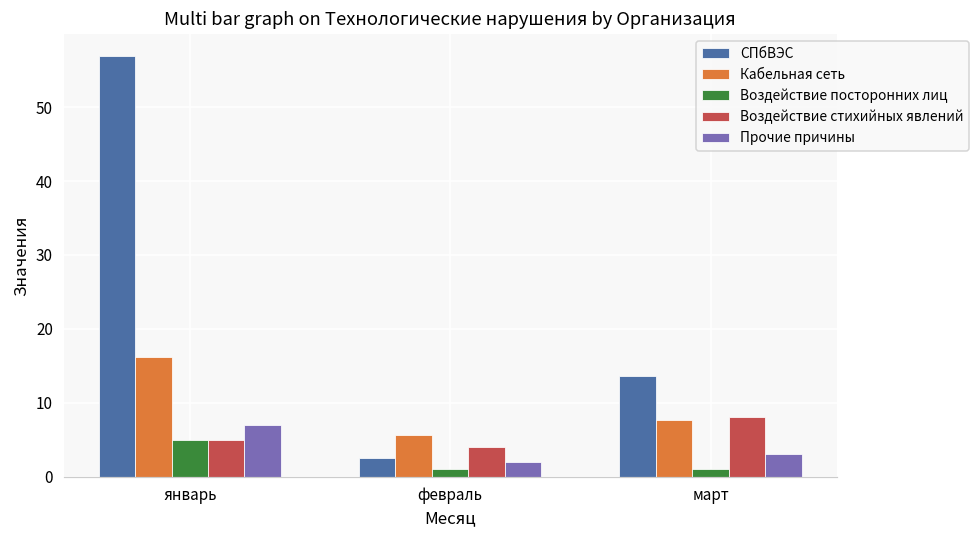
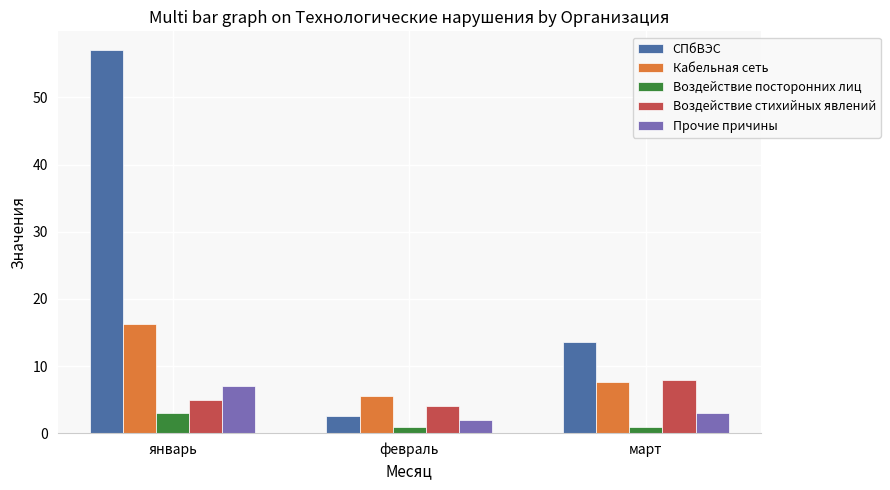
  {
    "Воздействие посторонних лиц": {
-     "январь": 5,
+     "январь": 3,
      "февраль": 1,
      "март": 1
    }
  }
